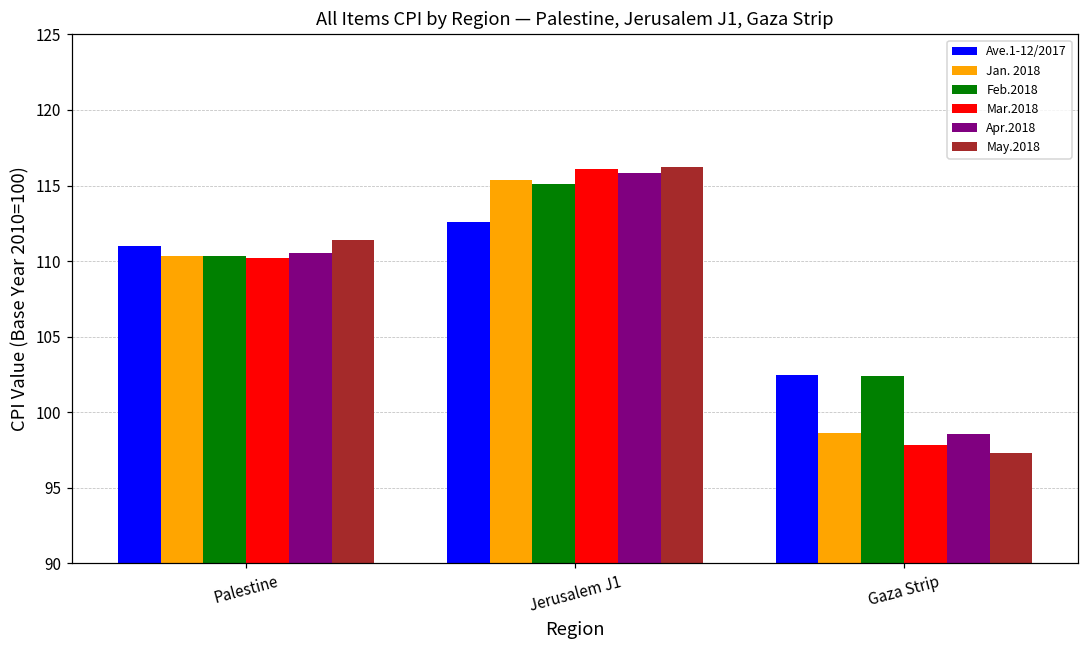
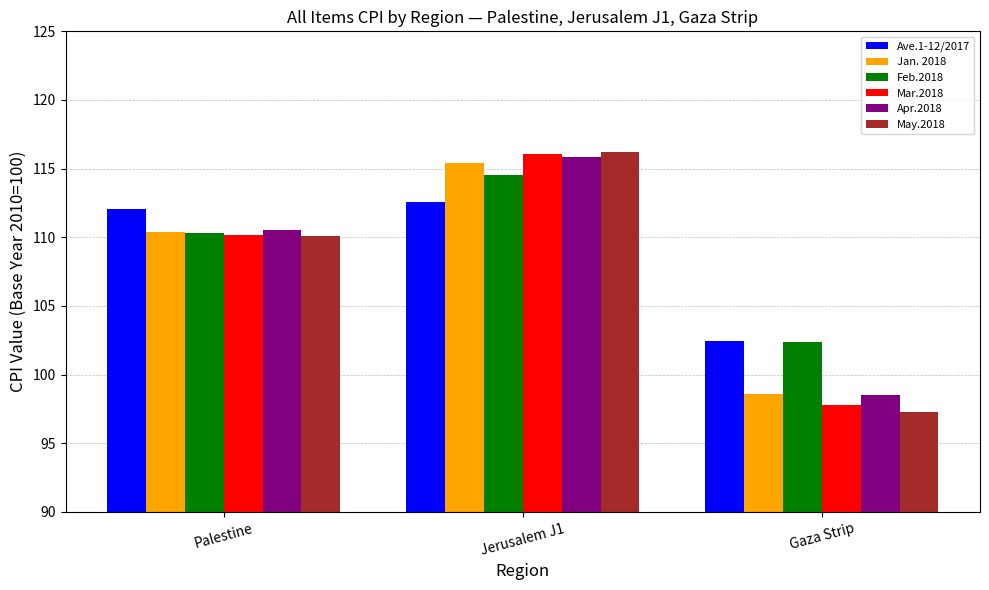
  {
    "Ave.1-12/2017": {
-     "Palestine": 111.0,
+     "Palestine": 112.0,
      "Jerusalem J1": 112.6,
      "Gaza Strip": 102.4
    },
    "Jan. 2018": {
      "Palestine": 110.4,
      "Jerusalem J1": 115.4,
      "Gaza Strip": 98.6
    },
    "Feb.2018": {
      "Palestine": 110.3,
-     "Jerusalem J1": 115.1,
+     "Jerusalem J1": 114.5,
      "Gaza Strip": 102.4
    },
    "Mar.2018": {
      "Palestine": 110.2,
      "Jerusalem J1": 116.1,
      "Gaza Strip": 97.8
    },
    "Apr.2018": {
      "Palestine": 110.5,
      "Jerusalem J1": 115.8,
      "Gaza Strip": 98.5
    },
    "May.2018": {
-     "Palestine": 111.4,
+     "Palestine": 110.1,
      "Jerusalem J1": 116.2,
      "Gaza Strip": 97.3
    }
  }
